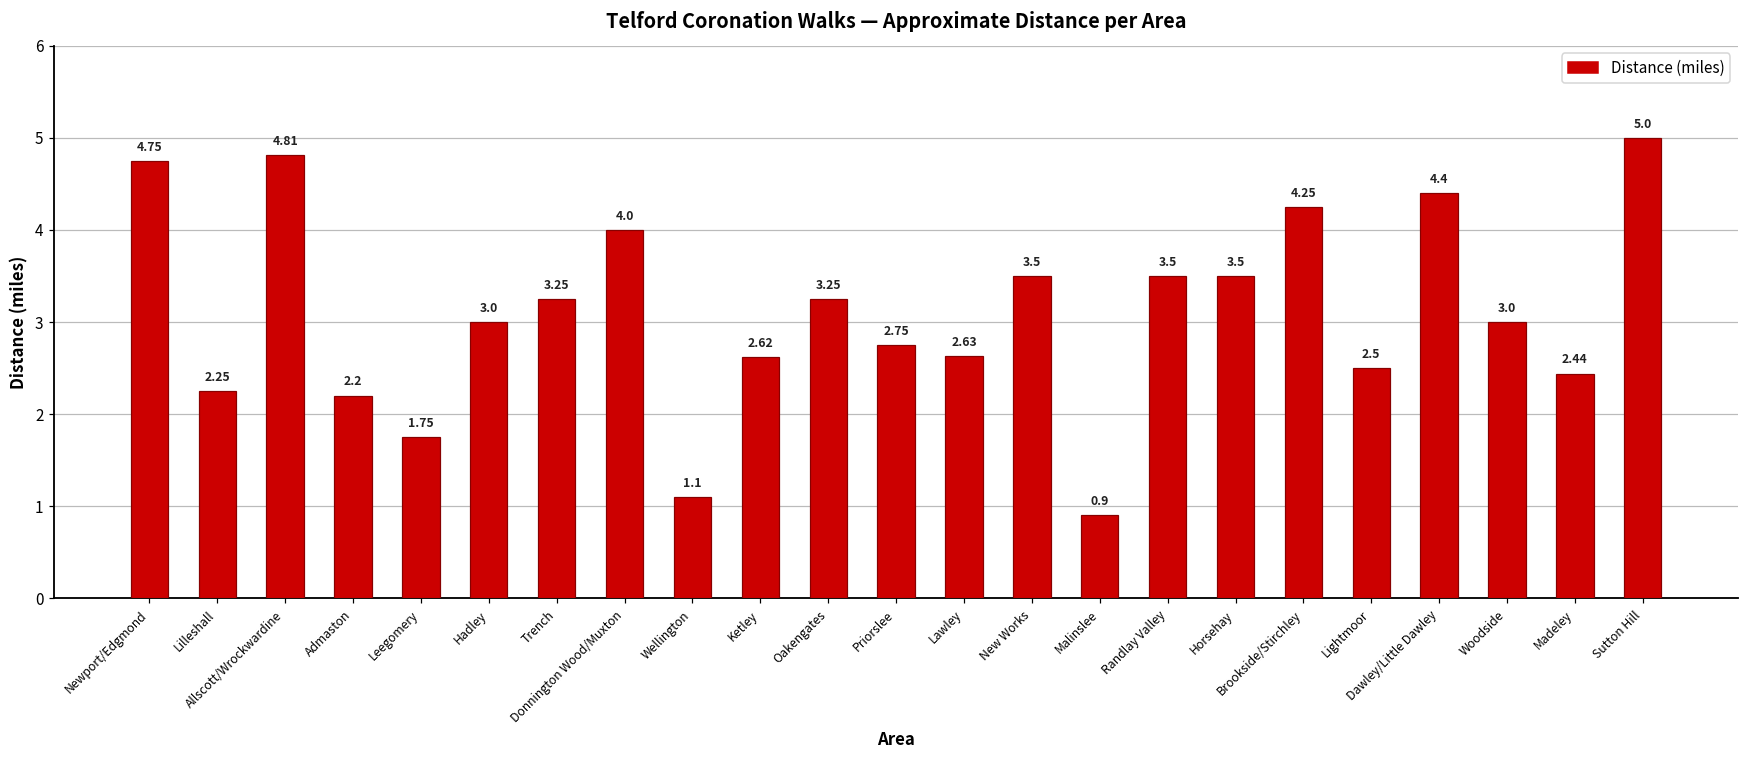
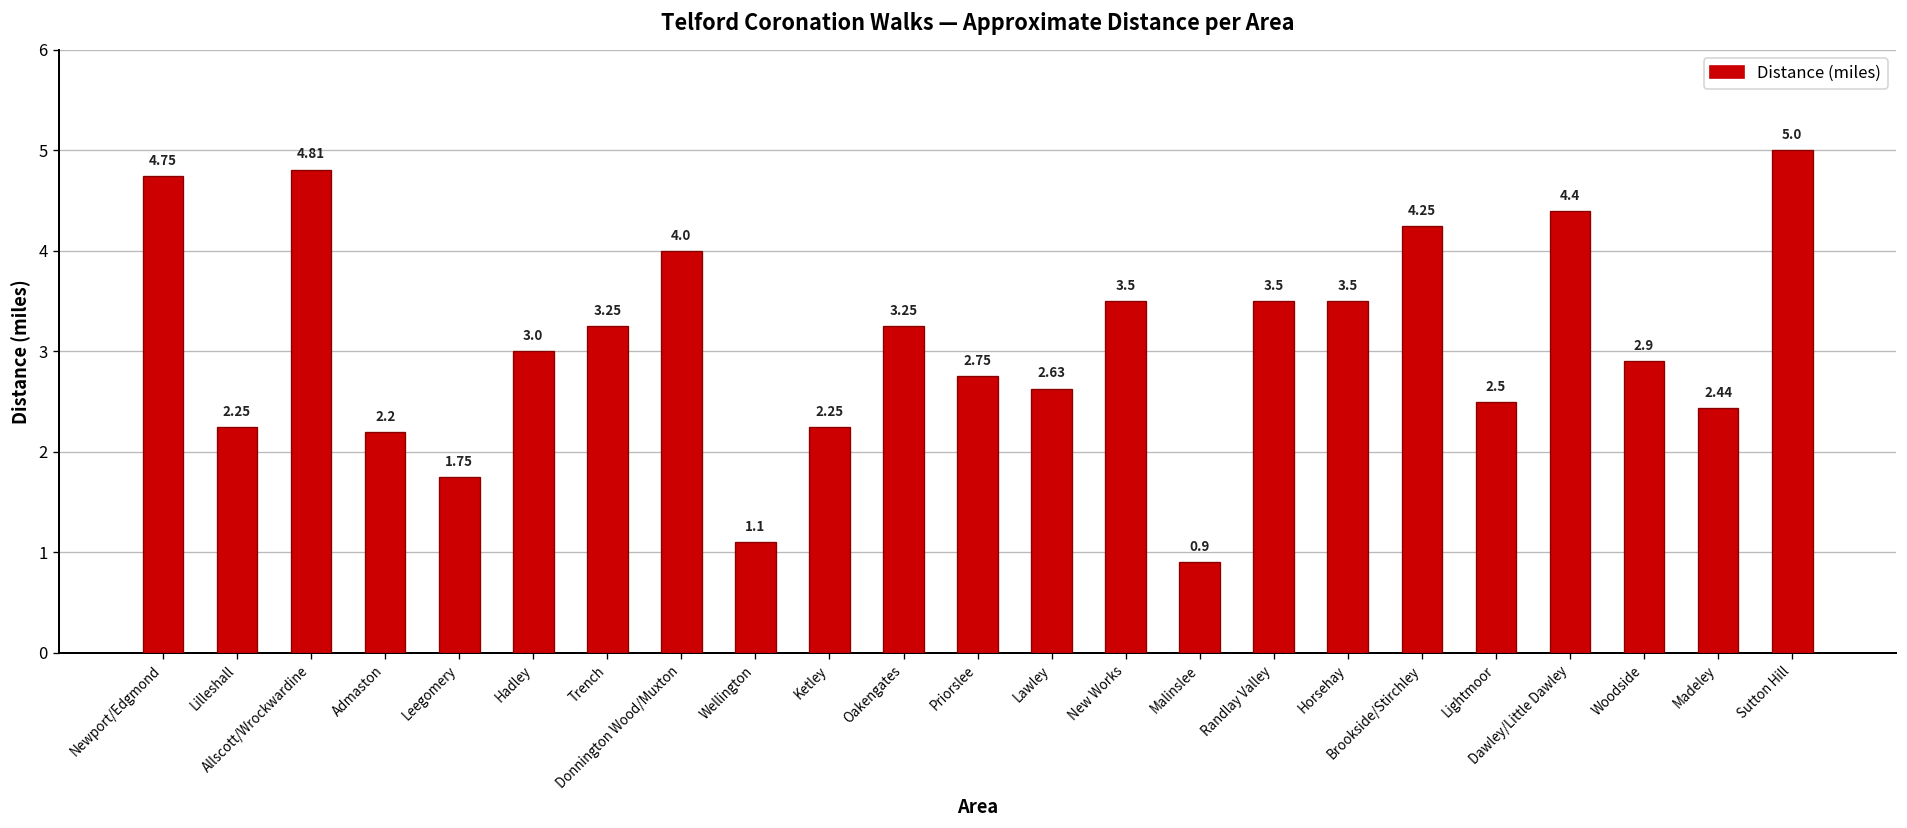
  {
    "Newport/Edgmond": 4.75,
    "Lilleshall": 2.25,
    "Allscott/Wrockwardine": 4.81,
    "Admaston": 2.2,
    "Leegomery": 1.75,
    "Hadley": 3.0,
    "Trench": 3.25,
    "Donnington Wood/Muxton": 4.0,
    "Wellington": 1.1,
-   "Ketley": 2.62,
+   "Ketley": 2.25,
    "Oakengates": 3.25,
    "Priorslee": 2.75,
    "Lawley": 2.63,
    "New Works": 3.5,
    "Malinslee": 0.9,
    "Randlay Valley": 3.5,
    "Horsehay": 3.5,
    "Brookside/Stirchley": 4.25,
    "Lightmoor": 2.5,
    "Dawley/Little Dawley": 4.4,
-   "Woodside": 3.0,
+   "Woodside": 2.9,
    "Madeley": 2.44,
    "Sutton Hill": 5.0
  }
